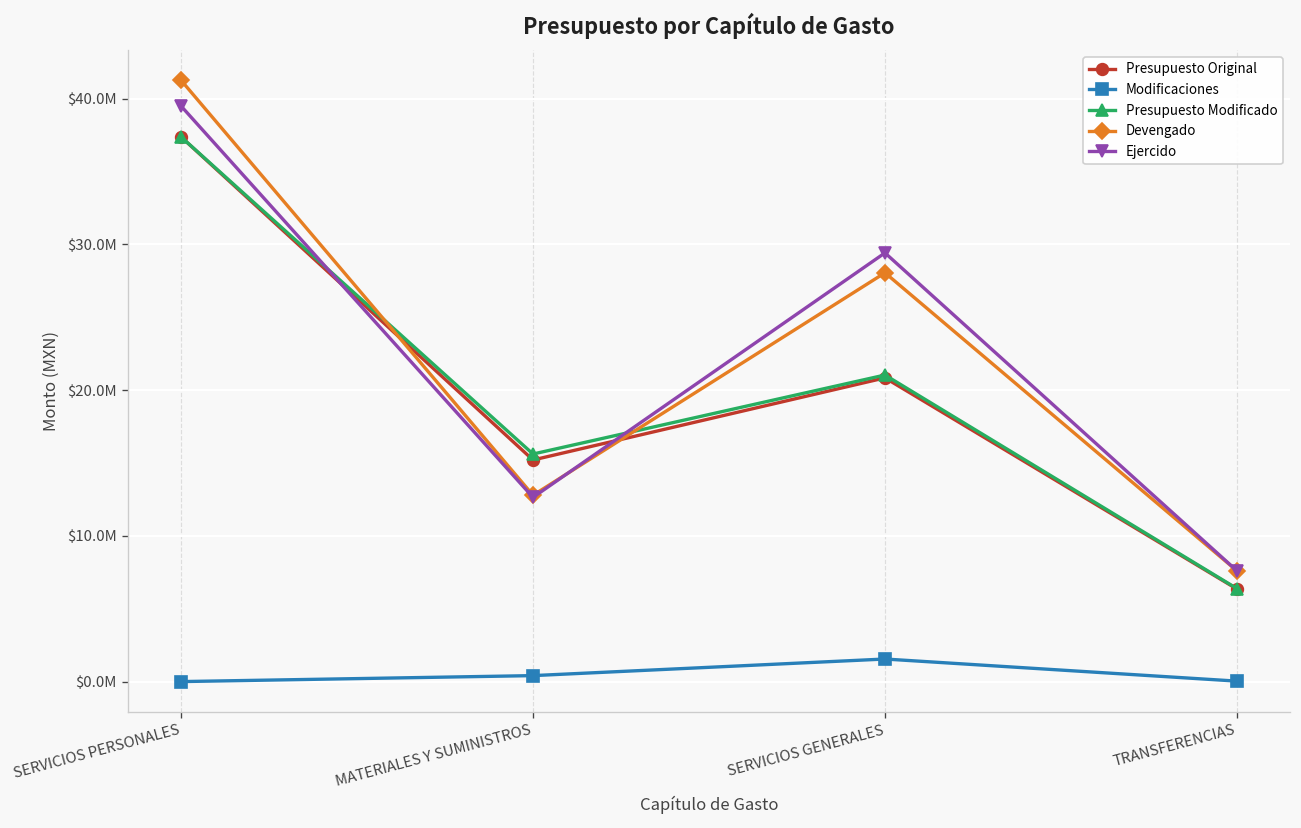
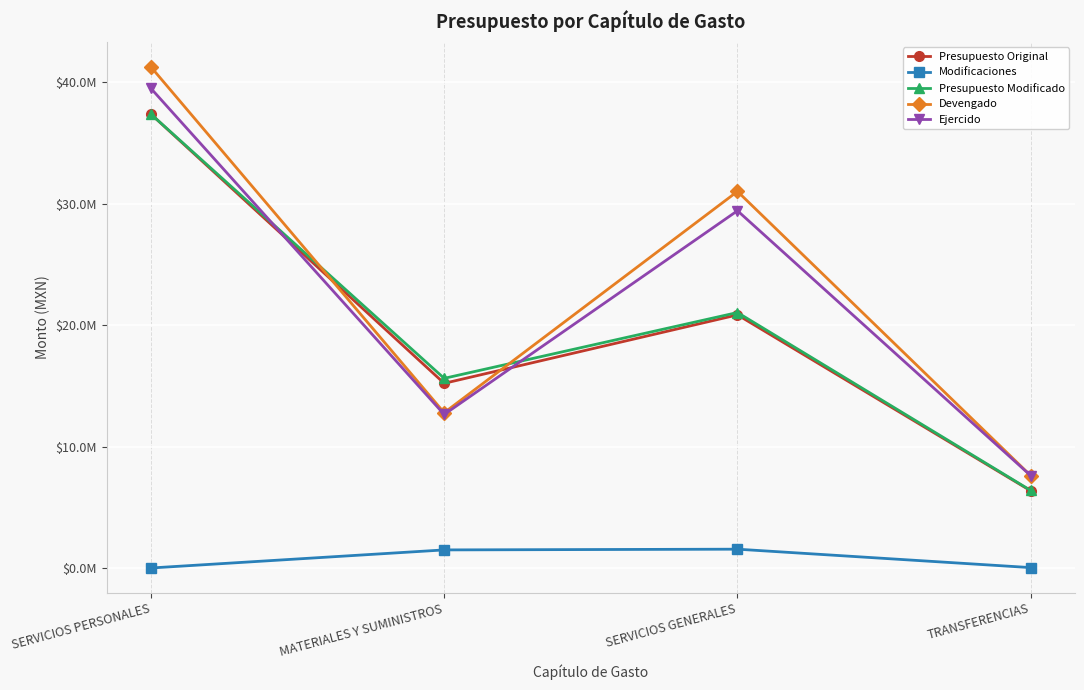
  {
    "Presupuesto Original": {
      "MATERIALES Y SUMINISTROS": "$15200000"
    },
    "Modificaciones": {
      "SERVICIOS PERSONALES": "$0",
-     "MATERIALES Y SUMINISTROS": "$400000",
+     "MATERIALES Y SUMINISTROS": "$1500000",
      "SERVICIOS GENERALES": "$1500000",
      "TRANSFERENCIAS": "$0"
    },
    "Presupuesto Modificado": {
      "MATERIALES Y SUMINISTROS": "$15600000"
    },
    "Devengado": {
      "SERVICIOS PERSONALES": "$41300000",
-     "SERVICIOS GENERALES": "$28100000"
+     "SERVICIOS GENERALES": "$31000000"
    },
    "Ejercido": {
      "SERVICIOS PERSONALES": "$39500000",
      "SERVICIOS GENERALES": "$29400000"
    }
  }
